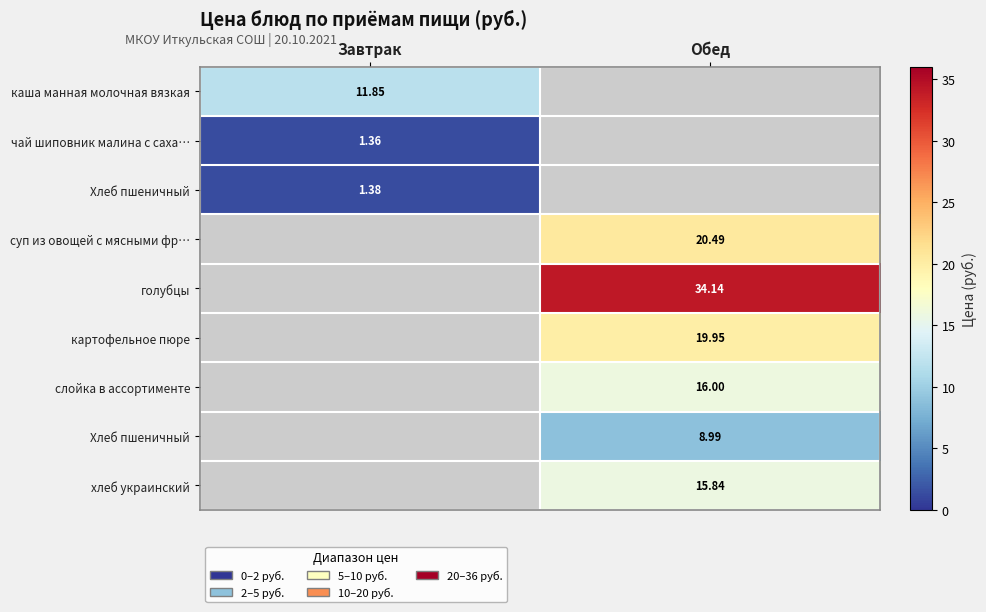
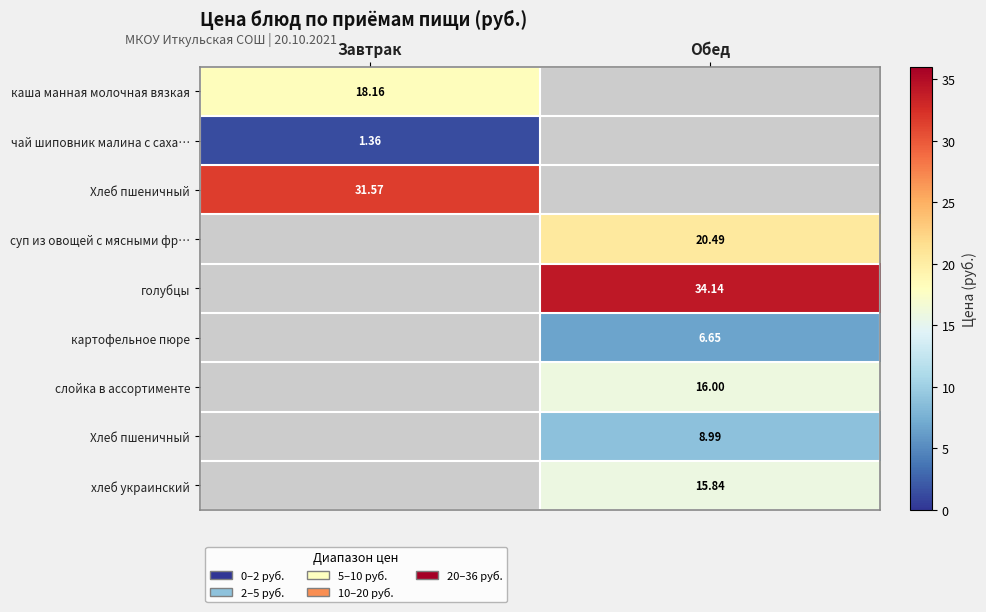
  {
    "каша манная молочная вязкая": {
-     "Завтрак": 11.85
+     "Завтрак": 18.16
    },
    "чай шиповник малина с саха…": {
      "Завтрак": 1.36
    },
    "Хлеб пшеничный": {
-     "Завтрак": 1.38,
+     "Завтрак": 31.57,
      "Обед": 8.99
    },
    "суп из овощей с мясными фр…": {
      "Обед": 20.49
    },
    "голубцы": {
      "Обед": 34.14
    },
    "картофельное пюре": {
-     "Обед": 19.95
+     "Обед": 6.65
    },
    "слойка в ассортименте": {
      "Обед": 16.00
    },
    "хлеб украинский": {
      "Обед": 15.84
    }
  }
